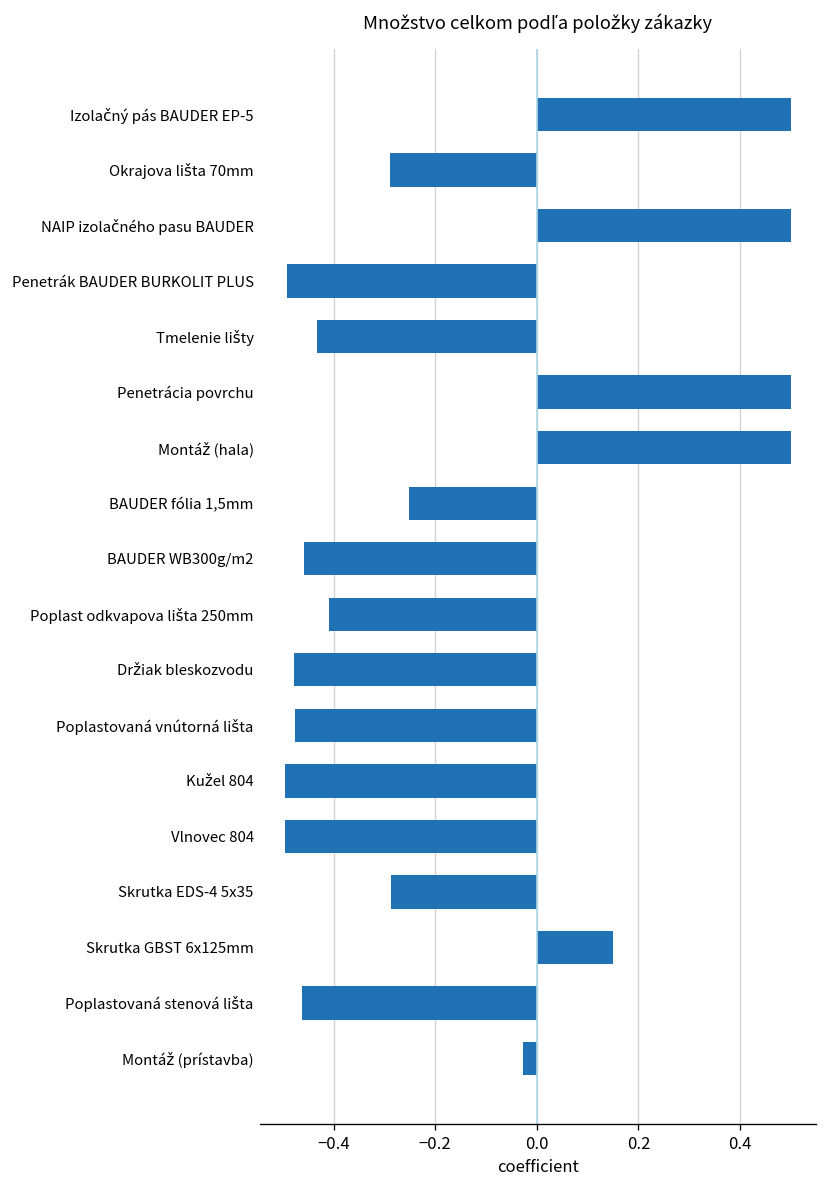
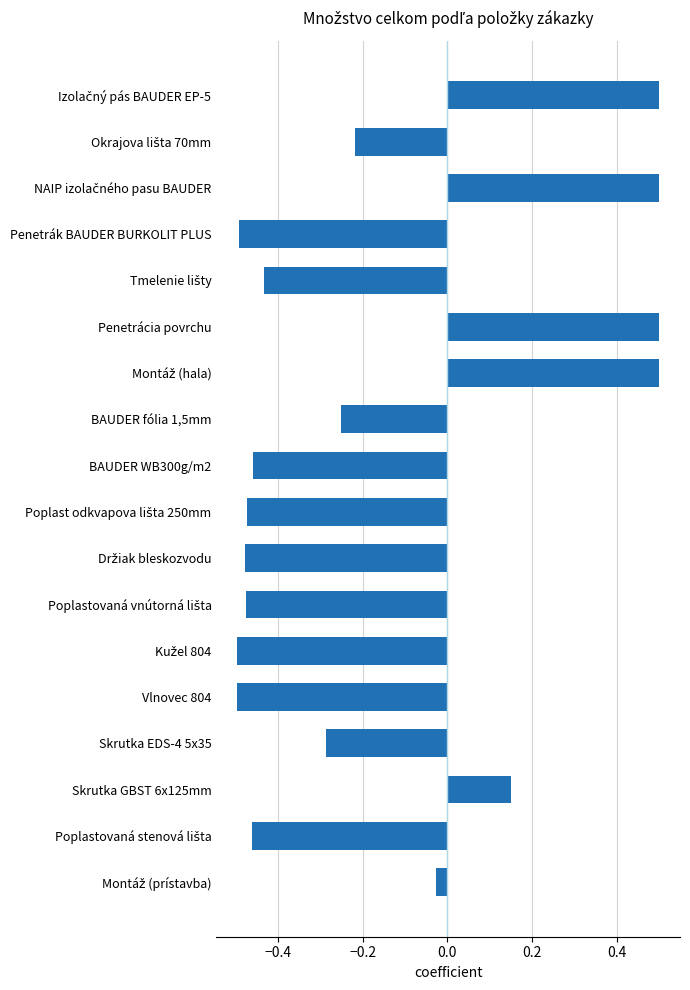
  {
    "Izolačný pás BAUDER EP-5": 0.50,
-   "Okrajova lišta 70mm": -0.29,
+   "Okrajova lišta 70mm": -0.22,
    "NAIP izolačného pasu BAUDER": 0.50,
    "Penetrák BAUDER BURKOLIT PLUS": -0.49,
    "Tmelenie lišty": -0.43,
    "Penetrácia povrchu": 0.50,
    "Montáž (hala)": 0.50,
    "BAUDER fólia 1,5mm": -0.25,
    "BAUDER WB300g/m2": -0.46,
-   "Poplast odkvapova lišta 250mm": -0.41,
+   "Poplast odkvapova lišta 250mm": -0.47,
    "Držiak bleskozvodu": -0.48,
    "Poplastovaná vnútorná lišta": -0.48,
    "Kužel 804": -0.50,
    "Vlnovec 804": -0.50,
    "Skrutka EDS-4 5x35": -0.29,
    "Skrutka GBST 6x125mm": 0.15,
    "Poplastovaná stenová lišta": -0.46,
    "Montáž (prístavba)": -0.03
  }
